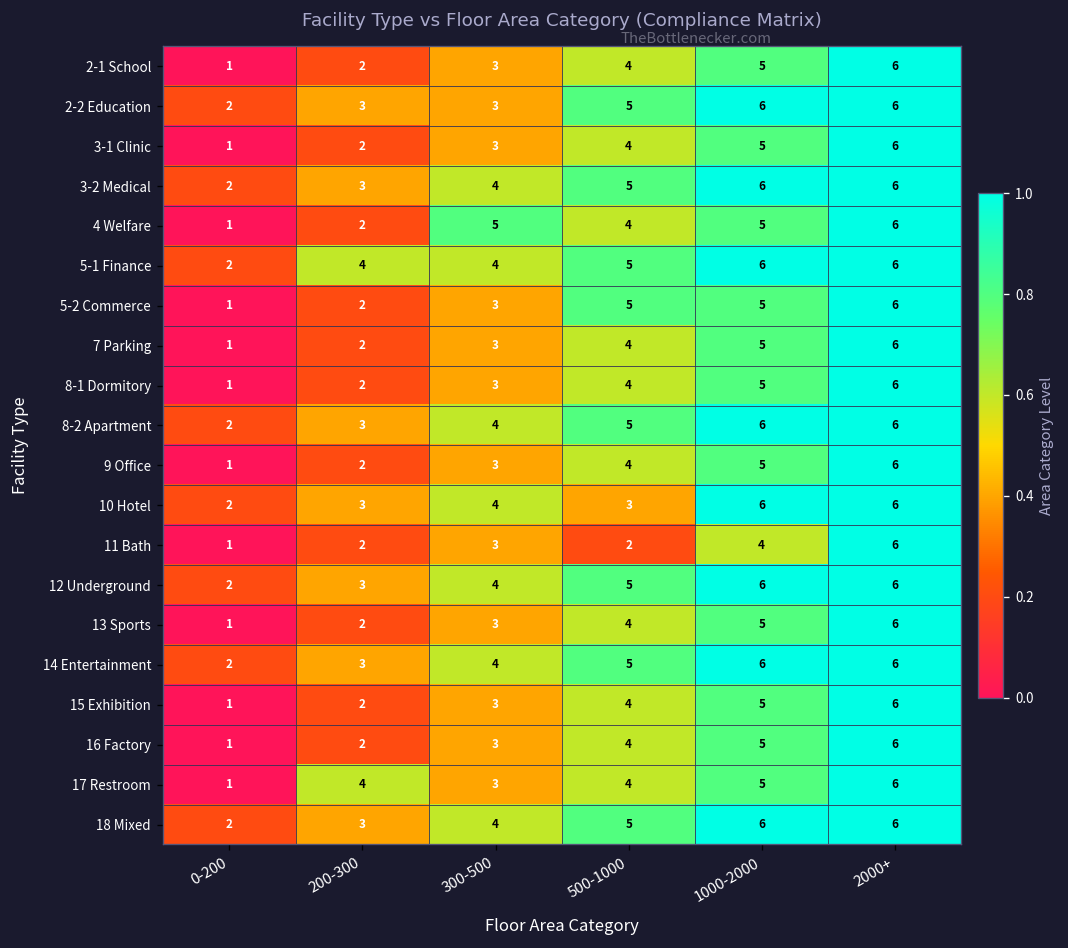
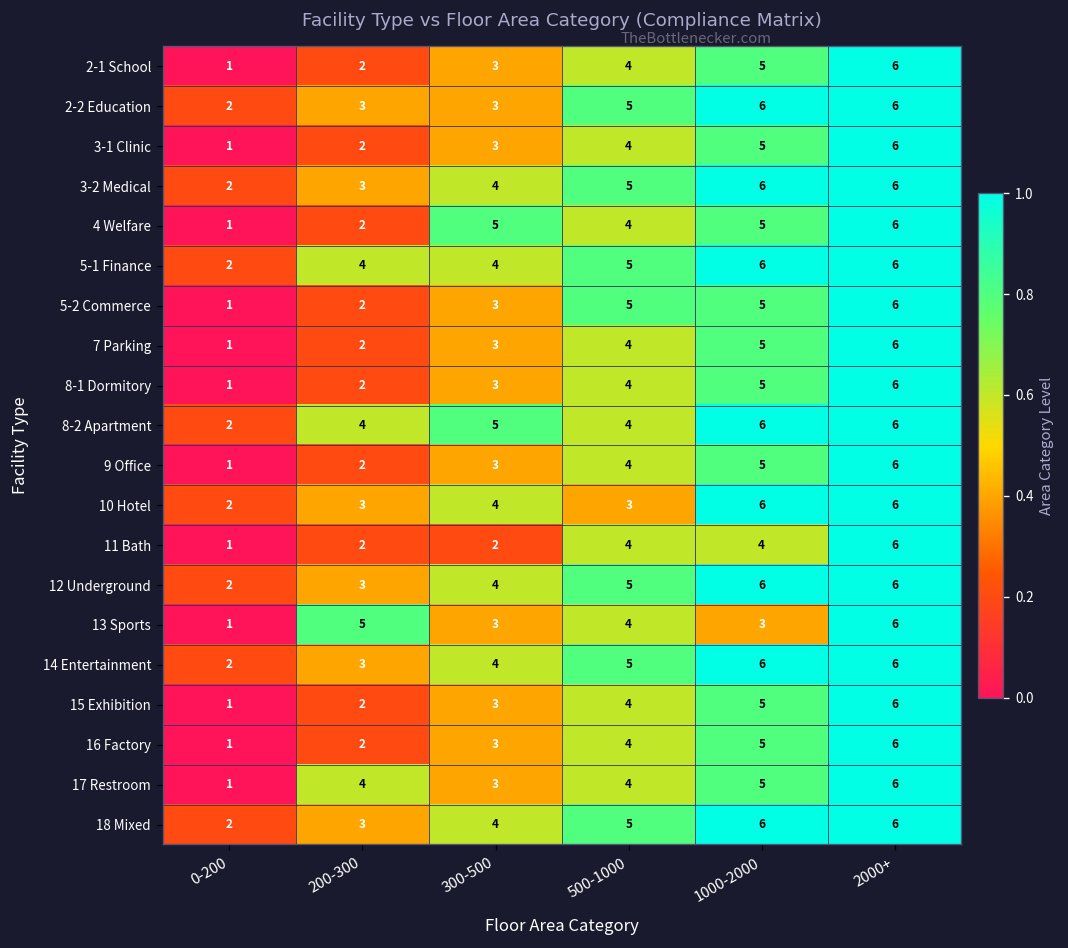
  {
    "2-1 School": {
      "0-200": 1,
      "200-300": 2,
      "300-500": 3,
      "500-1000": 4,
      "1000-2000": 5,
      "2000+": 6
    },
    "2-2 Education": {
      "0-200": 2,
      "200-300": 3,
      "300-500": 3,
      "500-1000": 5,
      "1000-2000": 6,
      "2000+": 6
    },
    "3-1 Clinic": {
      "0-200": 1,
      "200-300": 2,
      "300-500": 3,
      "500-1000": 4,
      "1000-2000": 5,
      "2000+": 6
    },
    "3-2 Medical": {
      "0-200": 2,
      "200-300": 3,
      "300-500": 4,
      "500-1000": 5,
      "1000-2000": 6,
      "2000+": 6
    },
    "4 Welfare": {
      "0-200": 1,
      "200-300": 2,
      "300-500": 5,
      "500-1000": 4,
      "1000-2000": 5,
      "2000+": 6
    },
    "5-1 Finance": {
      "0-200": 2,
      "200-300": 4,
      "300-500": 4,
      "500-1000": 5,
      "1000-2000": 6,
      "2000+": 6
    },
    "5-2 Commerce": {
      "0-200": 1,
      "200-300": 2,
      "300-500": 3,
      "500-1000": 5,
      "1000-2000": 5,
      "2000+": 6
    },
    "7 Parking": {
      "0-200": 1,
      "200-300": 2,
      "300-500": 3,
      "500-1000": 4,
      "1000-2000": 5,
      "2000+": 6
    },
    "8-1 Dormitory": {
      "0-200": 1,
      "200-300": 2,
      "300-500": 3,
      "500-1000": 4,
      "1000-2000": 5,
      "2000+": 6
    },
    "8-2 Apartment": {
      "0-200": 2,
-     "200-300": 3,
-     "300-500": 4,
-     "500-1000": 5,
+     "200-300": 4,
+     "300-500": 5,
+     "500-1000": 4,
      "1000-2000": 6,
      "2000+": 6
    },
    "9 Office": {
      "0-200": 1,
      "200-300": 2,
      "300-500": 3,
      "500-1000": 4,
      "1000-2000": 5,
      "2000+": 6
    },
    "10 Hotel": {
      "0-200": 2,
      "200-300": 3,
      "300-500": 4,
      "500-1000": 3,
      "1000-2000": 6,
      "2000+": 6
    },
    "11 Bath": {
      "0-200": 1,
      "200-300": 2,
-     "300-500": 3,
-     "500-1000": 2,
+     "300-500": 2,
+     "500-1000": 4,
      "1000-2000": 4,
      "2000+": 6
    },
    "12 Underground": {
      "0-200": 2,
      "200-300": 3,
      "300-500": 4,
      "500-1000": 5,
      "1000-2000": 6,
      "2000+": 6
    },
    "13 Sports": {
      "0-200": 1,
-     "200-300": 2,
+     "200-300": 5,
      "300-500": 3,
      "500-1000": 4,
-     "1000-2000": 5,
+     "1000-2000": 3,
      "2000+": 6
    },
    "14 Entertainment": {
      "0-200": 2,
      "200-300": 3,
      "300-500": 4,
      "500-1000": 5,
      "1000-2000": 6,
      "2000+": 6
    },
    "15 Exhibition": {
      "0-200": 1,
      "200-300": 2,
      "300-500": 3,
      "500-1000": 4,
      "1000-2000": 5,
      "2000+": 6
    },
    "16 Factory": {
      "0-200": 1,
      "200-300": 2,
      "300-500": 3,
      "500-1000": 4,
      "1000-2000": 5,
      "2000+": 6
    },
    "17 Restroom": {
      "0-200": 1,
      "200-300": 4,
      "300-500": 3,
      "500-1000": 4,
      "1000-2000": 5,
      "2000+": 6
    },
    "18 Mixed": {
      "0-200": 2,
      "200-300": 3,
      "300-500": 4,
      "500-1000": 5,
      "1000-2000": 6,
      "2000+": 6
    }
  }
